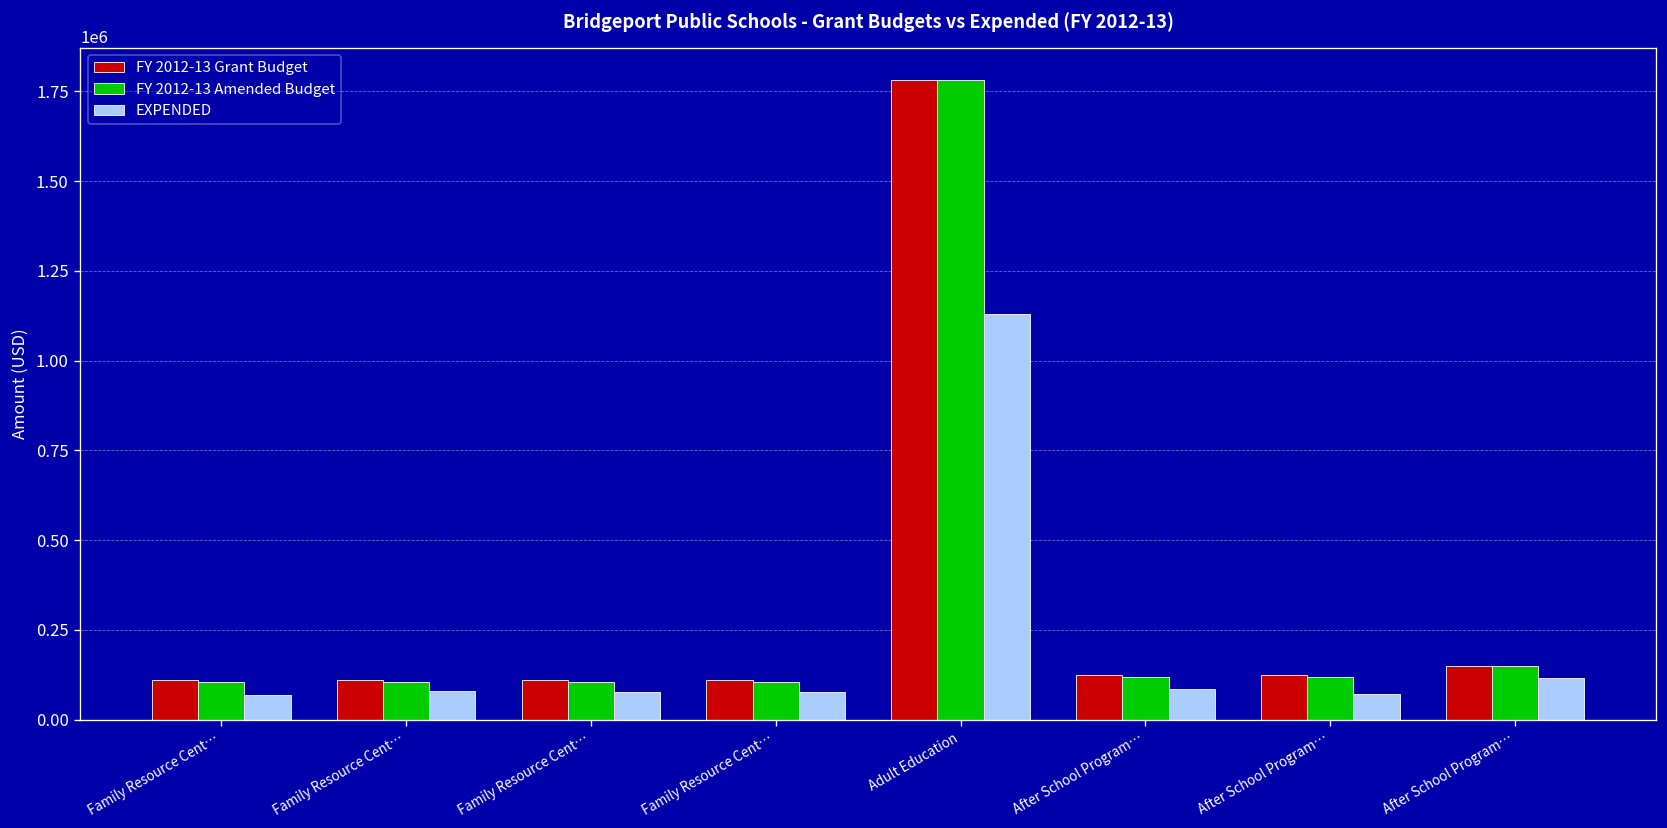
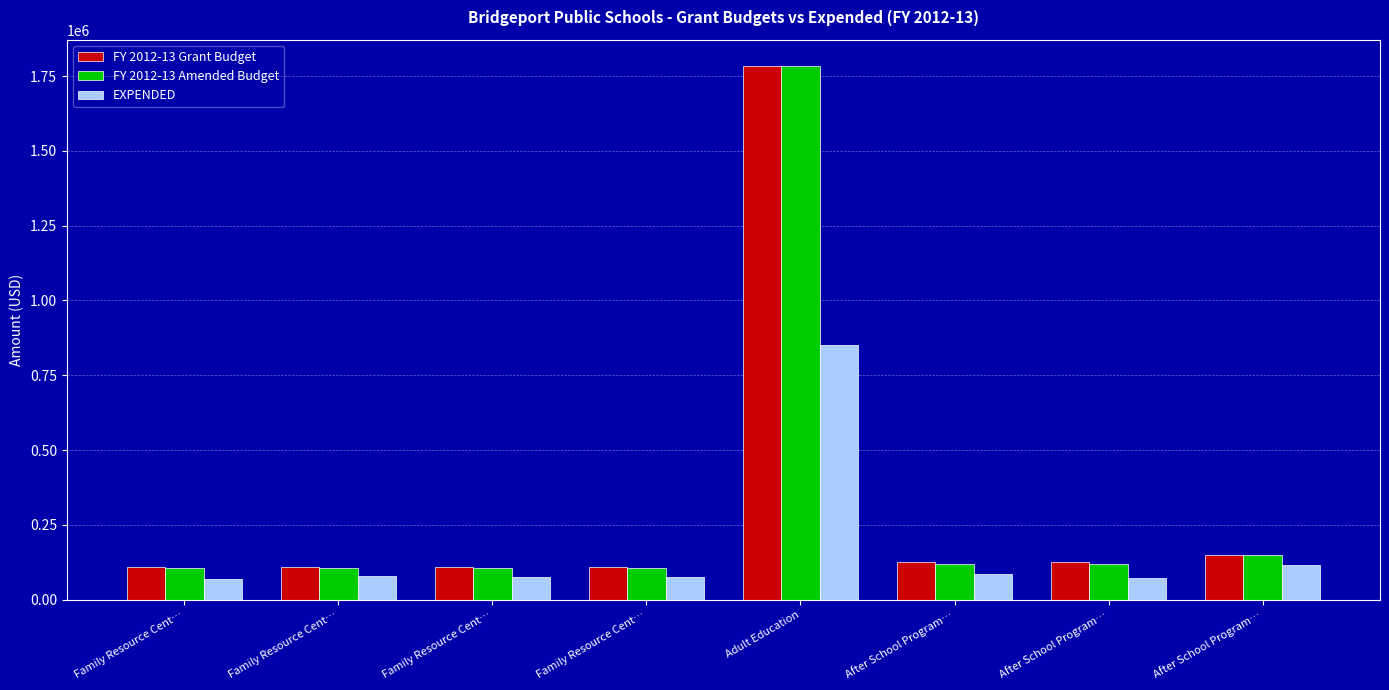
  {
    "FY 2012-13 Grant Budget": {
      "Adult Education": 1780000
    },
    "FY 2012-13 Amended Budget": {
      "Adult Education": 1780000
    },
    "EXPENDED": {
-     "Adult Education": 1130000
+     "Adult Education": 850000
    }
  }
